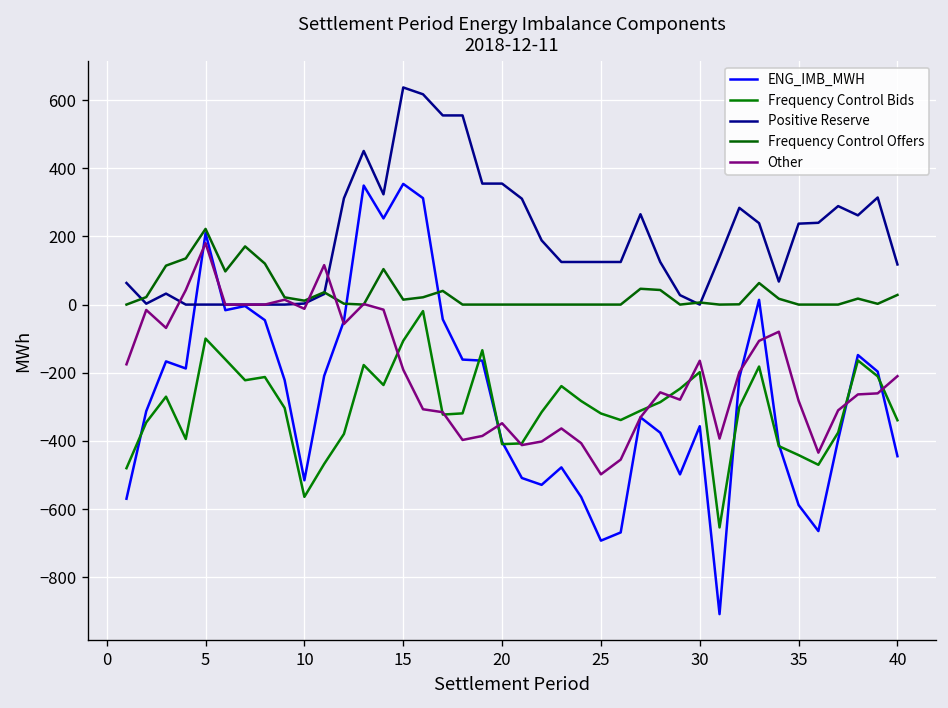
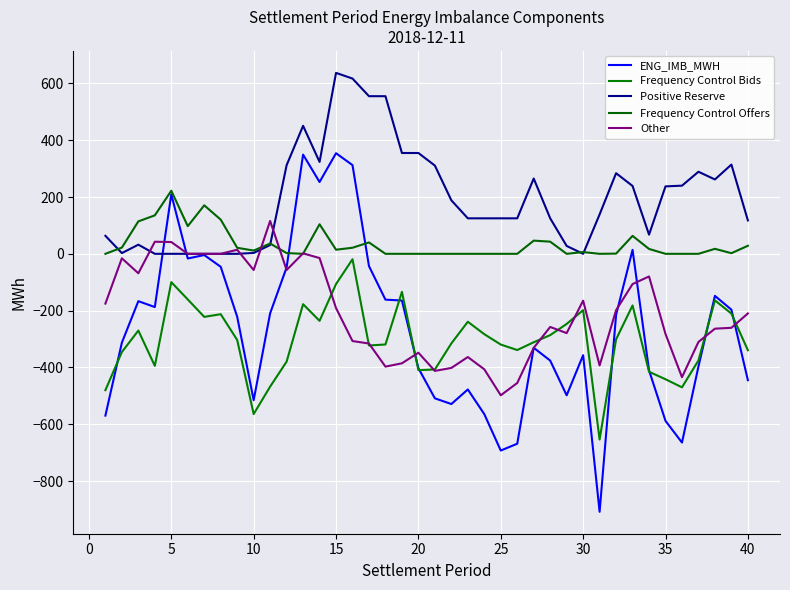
  {
    "ENG_IMB_MWH": {
      "5": 210,
      "10": -520,
      "15": 350,
      "25": -690,
      "30": -360,
      "35": -590,
      "40": -440
    },
    "Positive Reserve": {
      "5": 0,
      "15": 640,
      "20": 360,
      "25": 130,
      "35": 240,
      "40": 120
    },
    "Other": {
-     "5": 180,
-     "10": -10,
+     "5": 40,
+     "10": -60,
      "15": -190,
      "20": -350,
      "25": -500,
      "30": -160,
      "35": -280,
      "40": -210
    }
  }
